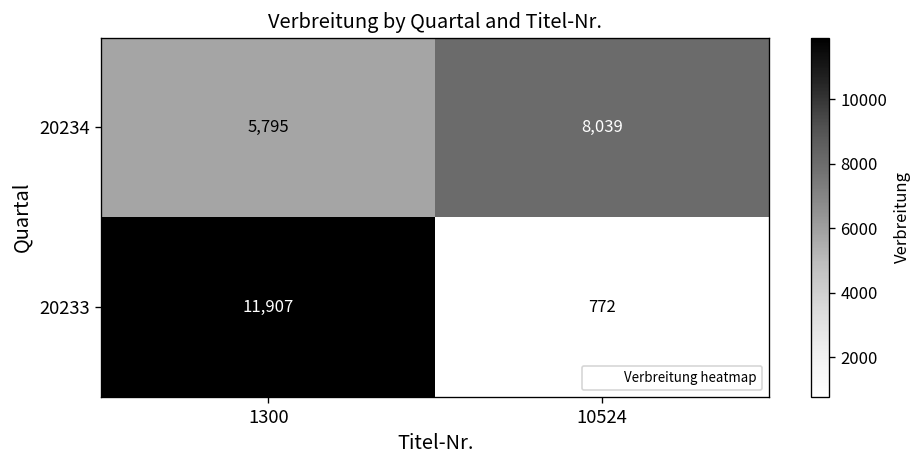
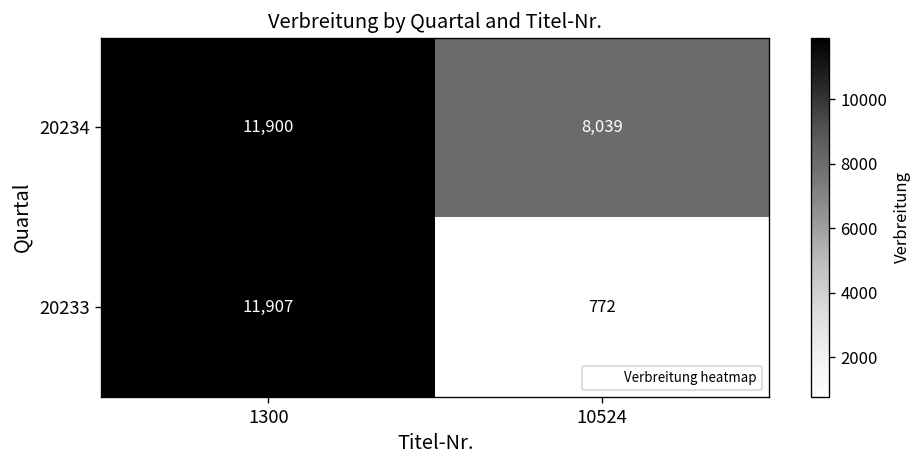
  {
    "20234": {
-     "1300": "5,795",
+     "1300": "11,900",
      "10524": "8,039"
    },
    "20233": {
      "1300": "11,907",
      "10524": "772"
    }
  }
